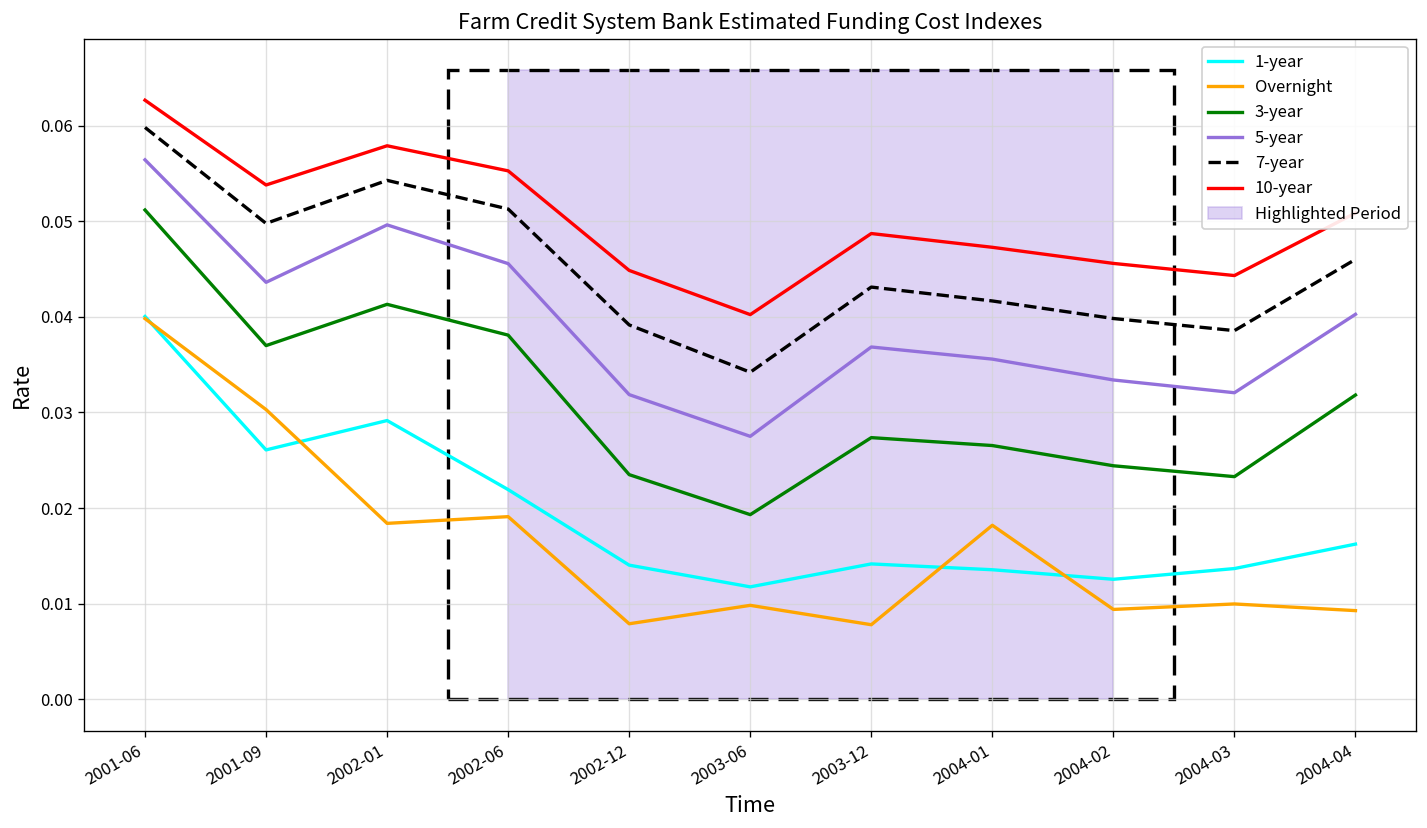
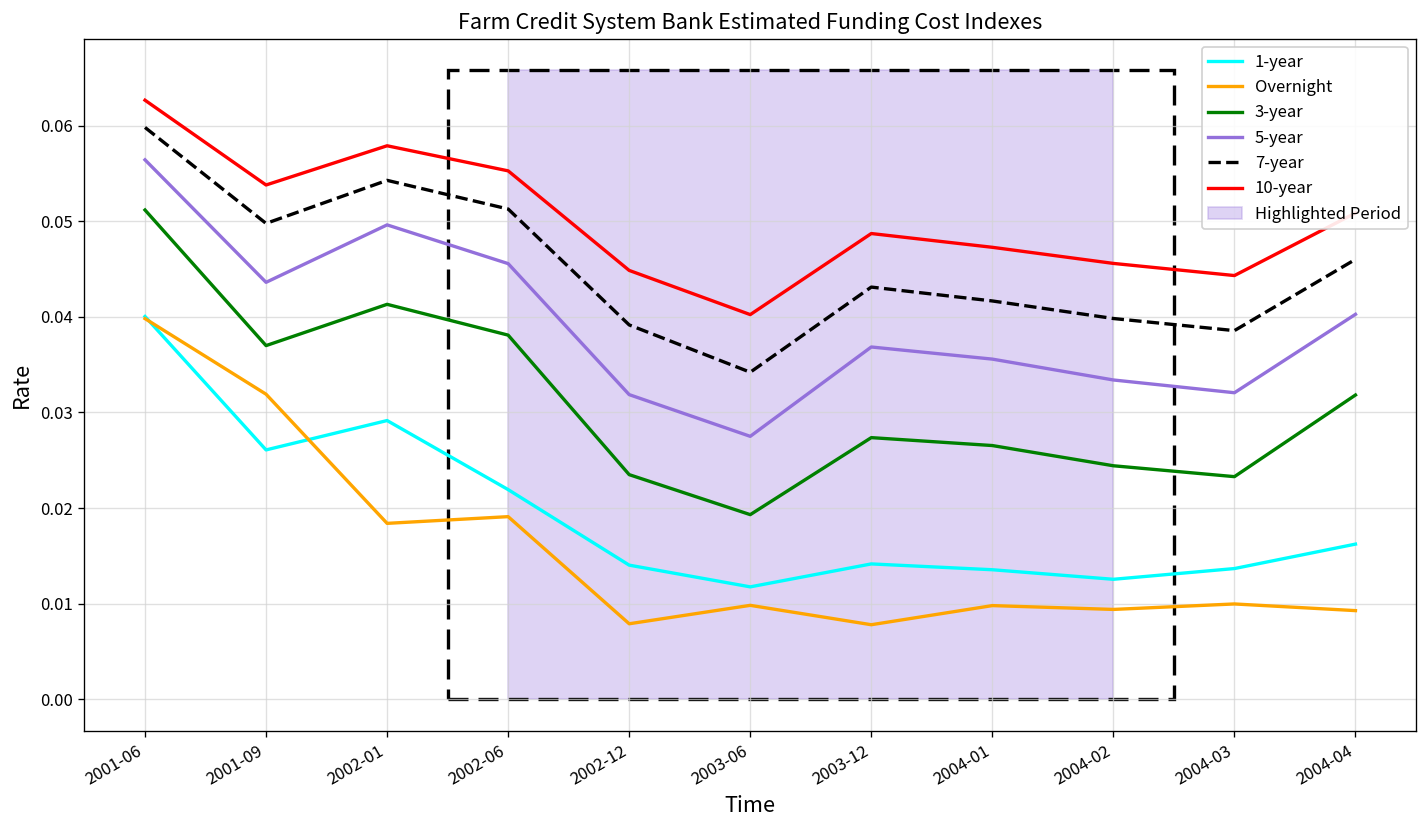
  {
    "1-year": {
      "2001-09": 0.026,
      "2002-01": 0.029,
      "2002-06": 0.022,
      "2002-12": 0.014,
      "2003-06": 0.012,
      "2003-12": 0.014,
      "2004-01": 0.014,
      "2004-02": 0.013,
      "2004-03": 0.014,
      "2004-04": 0.016
    },
    "Overnight": {
-     "2001-09": 0.030,
+     "2001-09": 0.032,
      "2002-01": 0.018,
      "2002-06": 0.019,
      "2002-12": 0.008,
      "2003-06": 0.010,
      "2003-12": 0.008,
-     "2004-01": 0.018,
+     "2004-01": 0.010,
      "2004-02": 0.009,
      "2004-03": 0.010,
      "2004-04": 0.009
    },
    "3-year": {
      "2001-06": 0.051,
      "2001-09": 0.037,
      "2002-01": 0.041,
      "2002-06": 0.038,
      "2002-12": 0.023,
      "2003-06": 0.019,
      "2003-12": 0.027,
      "2004-01": 0.027,
      "2004-02": 0.024,
      "2004-03": 0.023,
      "2004-04": 0.032
    },
    "7-year": {
      "2001-06": 0.060,
      "2001-09": 0.050,
      "2002-01": 0.054,
      "2002-06": 0.051,
      "2002-12": 0.039,
      "2003-06": 0.034,
      "2003-12": 0.043,
      "2004-01": 0.042,
      "2004-02": 0.040,
      "2004-03": 0.039,
      "2004-04": 0.046
    },
    "10-year": {
      "2001-06": 0.063,
      "2001-09": 0.054,
      "2002-01": 0.058,
      "2002-06": 0.055,
      "2002-12": 0.045,
      "2003-06": 0.040,
      "2003-12": 0.049,
      "2004-01": 0.047,
      "2004-02": 0.046,
      "2004-03": 0.044
    }
  }
